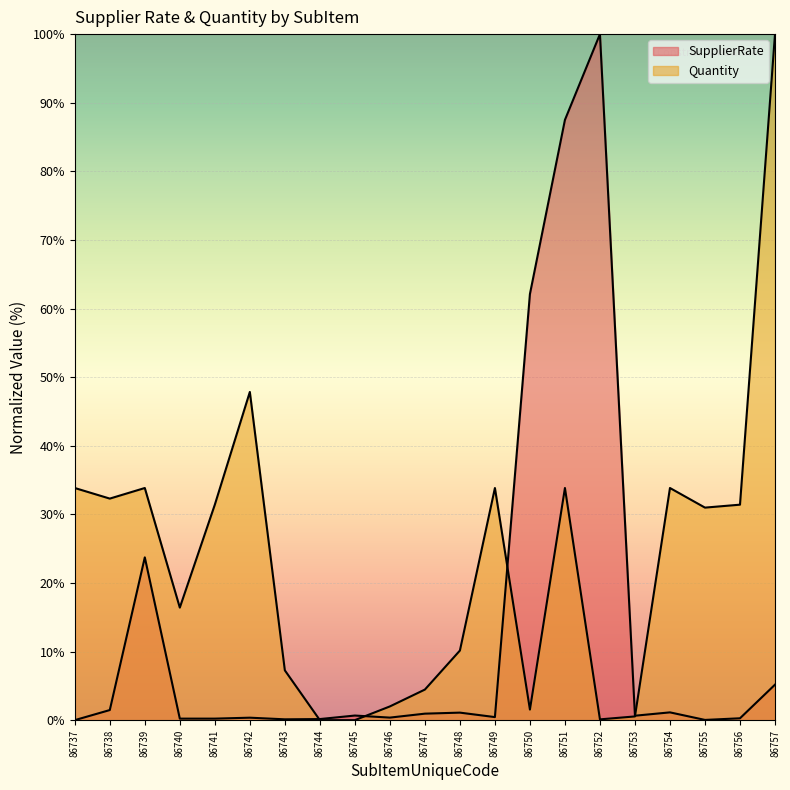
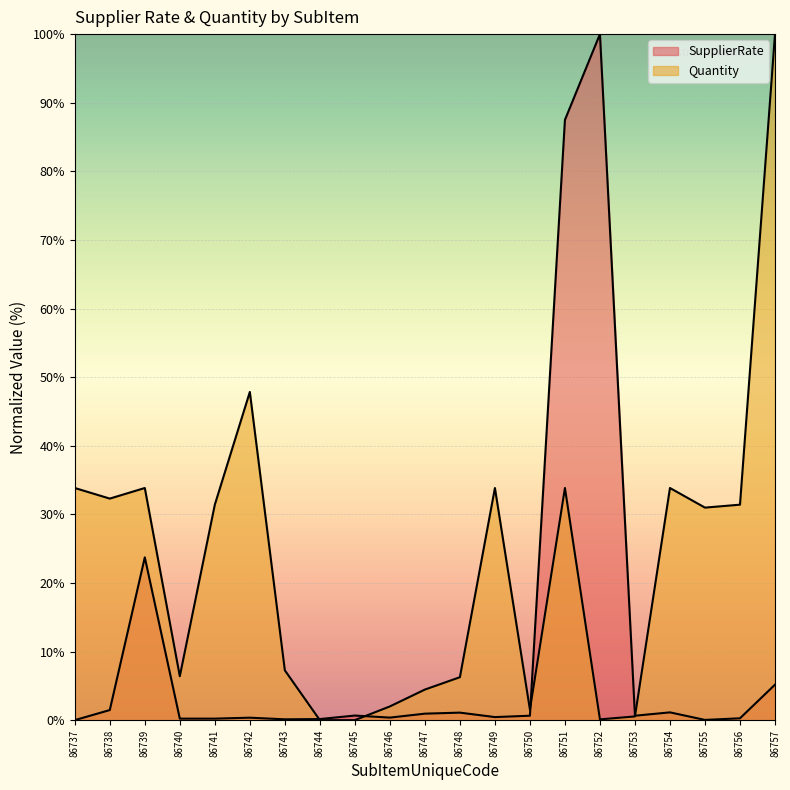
  {
    "SupplierRate": {
      "86737": "0%",
      "86738": "2%",
      "86739": "24%",
      "86740": "0%",
      "86741": "0%",
      "86742": "0%",
      "86743": "0%",
      "86745": "1%",
      "86746": "0%",
      "86747": "1%",
      "86748": "1%",
      "86749": "0%",
-     "86750": "62%",
+     "86750": "1%",
      "86751": "88%",
      "86752": "100%",
      "86754": "1%",
      "86755": "0%",
      "86756": "0%",
      "86757": "5%"
    },
    "Quantity": {
      "86737": "34%",
      "86738": "32%",
      "86739": "34%",
-     "86740": "16%",
+     "86740": "6%",
      "86741": "31%",
      "86742": "48%",
      "86743": "7%",
      "86745": "0%",
      "86746": "2%",
      "86747": "4%",
-     "86748": "10%",
+     "86748": "6%",
      "86749": "34%",
      "86750": "2%",
      "86751": "34%",
      "86752": "0%",
      "86754": "34%",
      "86755": "31%",
      "86756": "31%",
      "86757": "100%"
    }
  }
